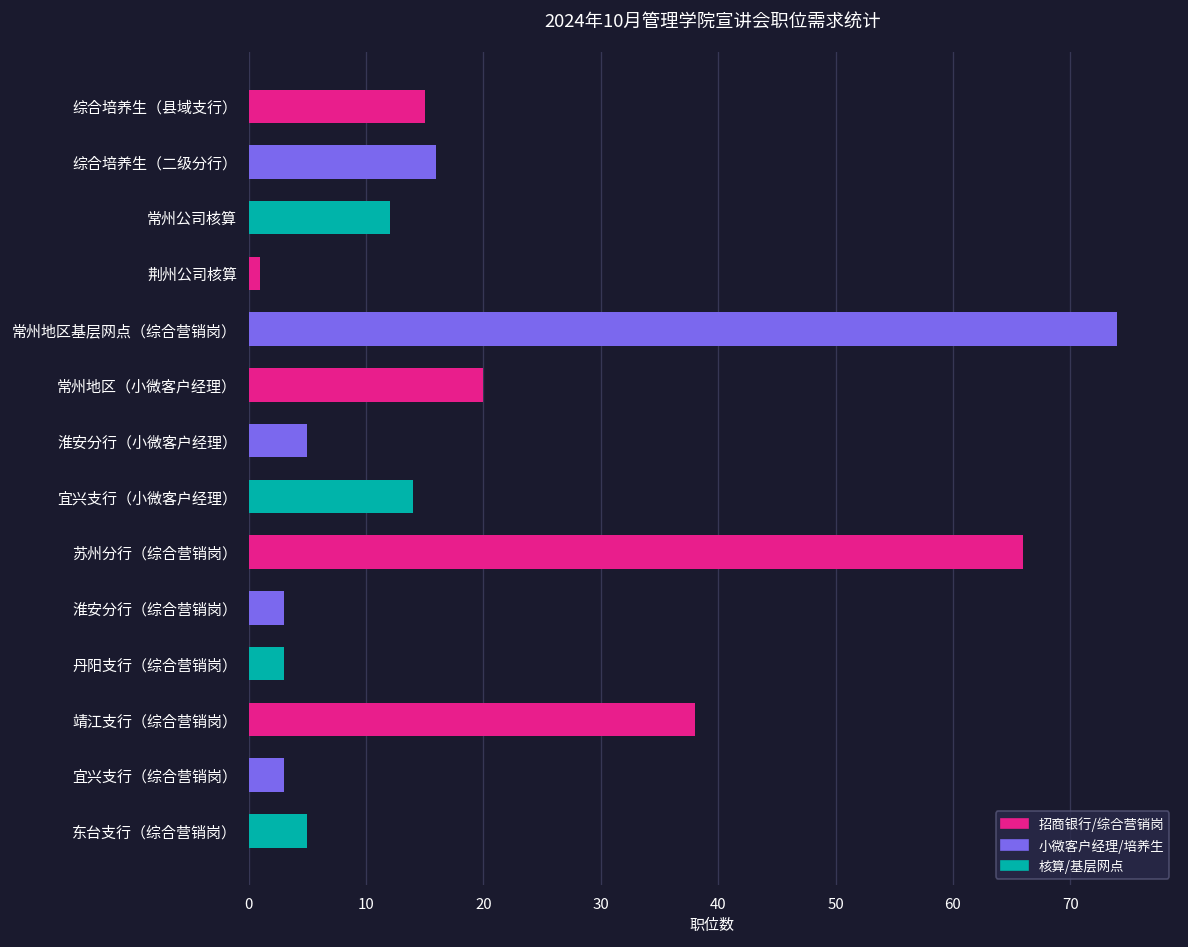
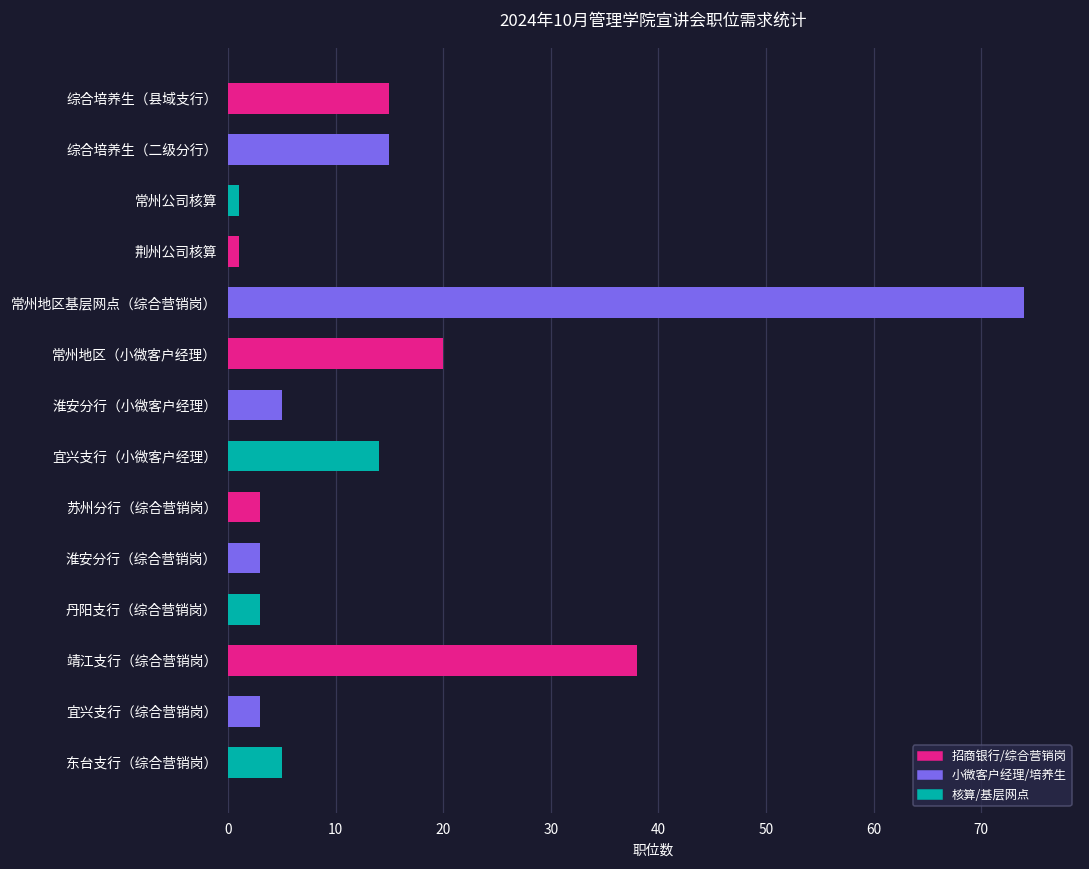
  {
    "综合培养生（县域支行）": 15,
-   "综合培养生（二级分行）": 16,
-   "常州公司核算": 12,
+   "综合培养生（二级分行）": 15,
+   "常州公司核算": 1,
    "荆州公司核算": 1,
    "常州地区基层网点（综合营销岗）": 74,
    "常州地区（小微客户经理）": 20,
    "淮安分行（小微客户经理）": 5,
    "宜兴支行（小微客户经理）": 14,
-   "苏州分行（综合营销岗）": 66,
+   "苏州分行（综合营销岗）": 3,
    "淮安分行（综合营销岗）": 3,
    "丹阳支行（综合营销岗）": 3,
    "靖江支行（综合营销岗）": 38,
    "宜兴支行（综合营销岗）": 3,
    "东台支行（综合营销岗）": 5
  }
